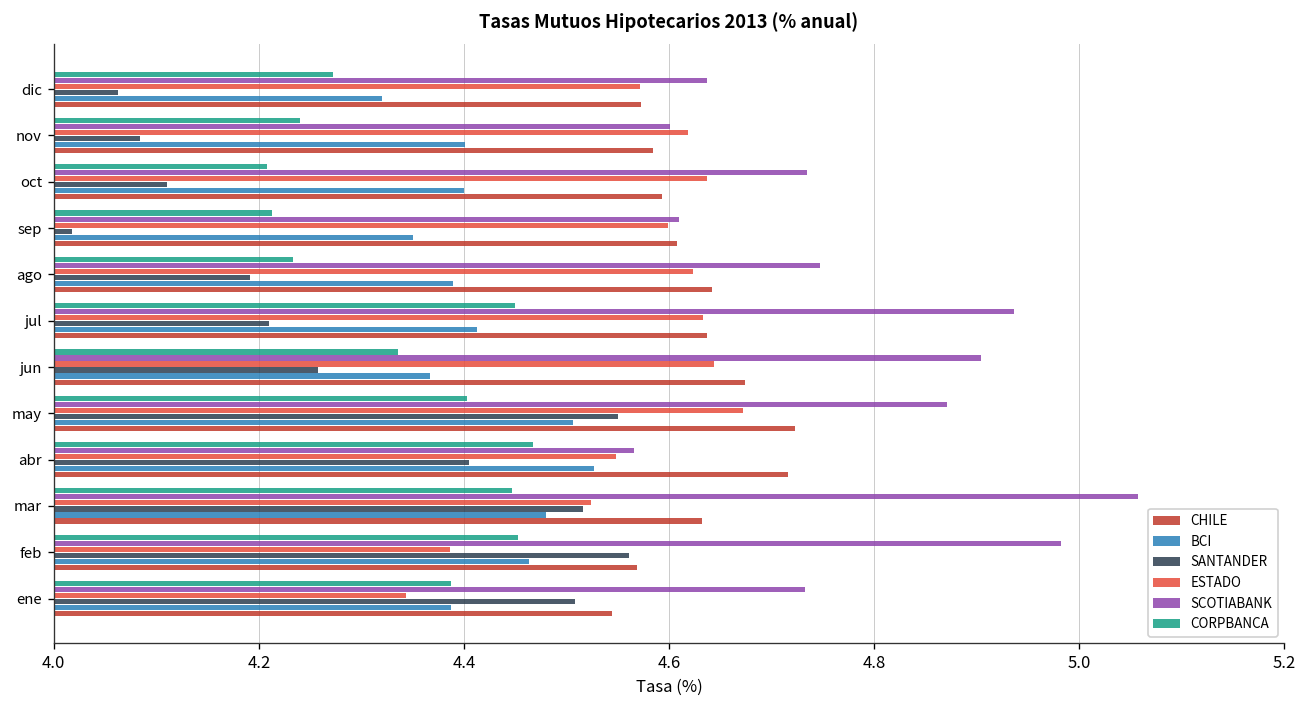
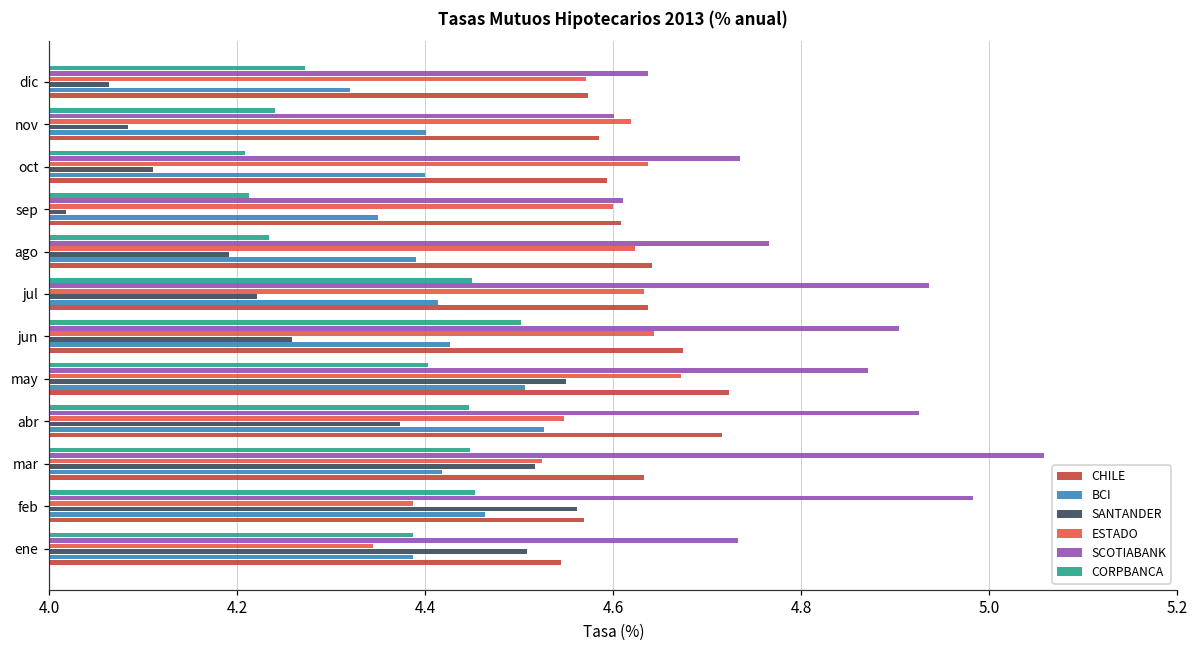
  {
    "BCI": {
      "dic": 4.32,
      "nov": 4.40,
      "oct": 4.40,
      "sep": 4.35,
      "ago": 4.39,
      "jul": 4.41,
-     "jun": 4.37,
+     "jun": 4.43,
      "may": 4.51,
      "abr": 4.53,
-     "mar": 4.48,
+     "mar": 4.42,
      "feb": 4.46,
      "ene": 4.39
    },
    "SANTANDER": {
      "dic": 4.06,
      "nov": 4.08,
      "oct": 4.11,
      "sep": 4.02,
      "ago": 4.19,
-     "jul": 4.21,
+     "jul": 4.22,
      "jun": 4.26,
      "may": 4.55,
-     "abr": 4.41,
+     "abr": 4.37,
      "mar": 4.52,
      "feb": 4.56,
      "ene": 4.51
    },
    "SCOTIABANK": {
      "dic": 4.64,
      "nov": 4.60,
      "oct": 4.73,
      "sep": 4.61,
-     "ago": 4.75,
+     "ago": 4.77,
      "jul": 4.94,
      "jun": 4.90,
      "may": 4.87,
-     "abr": 4.57,
+     "abr": 4.92,
      "mar": 5.06,
      "feb": 4.98,
      "ene": 4.73
    },
    "CORPBANCA": {
      "dic": 4.27,
      "nov": 4.24,
      "oct": 4.21,
      "sep": 4.21,
      "ago": 4.23,
      "jul": 4.45,
-     "jun": 4.34,
+     "jun": 4.50,
      "may": 4.40,
-     "abr": 4.47,
+     "abr": 4.45,
      "mar": 4.45,
      "feb": 4.45,
      "ene": 4.39
    }
  }
